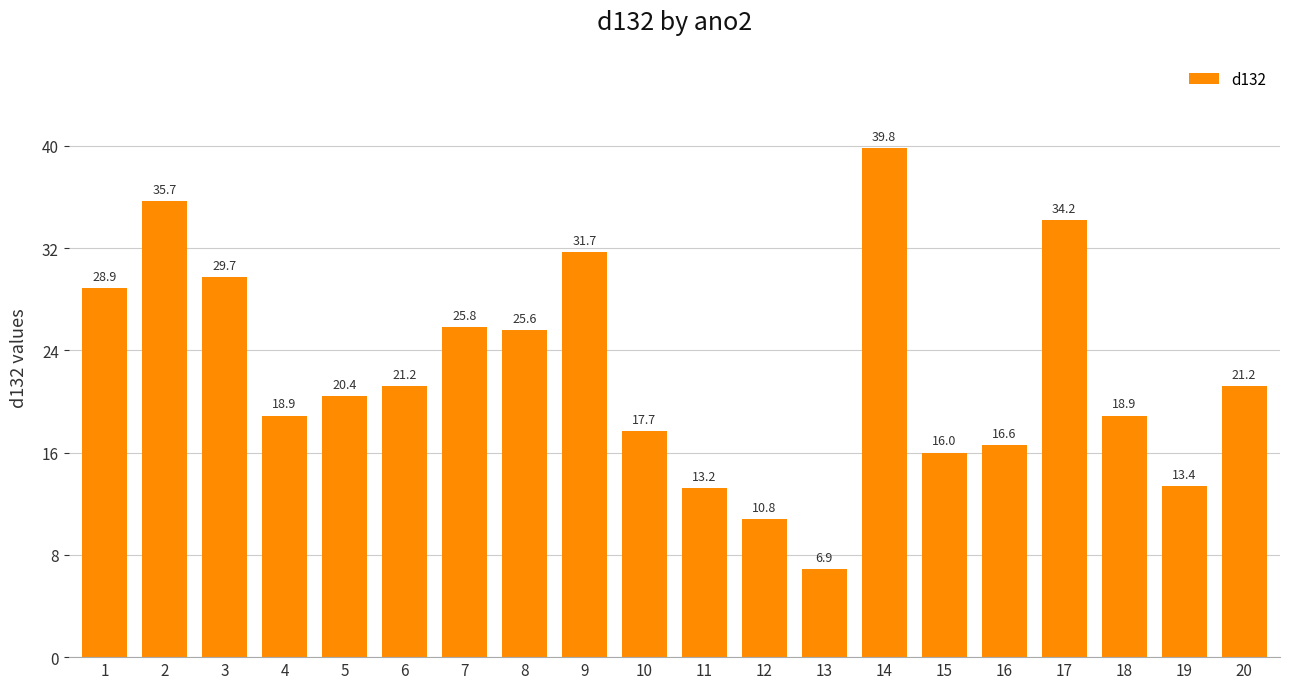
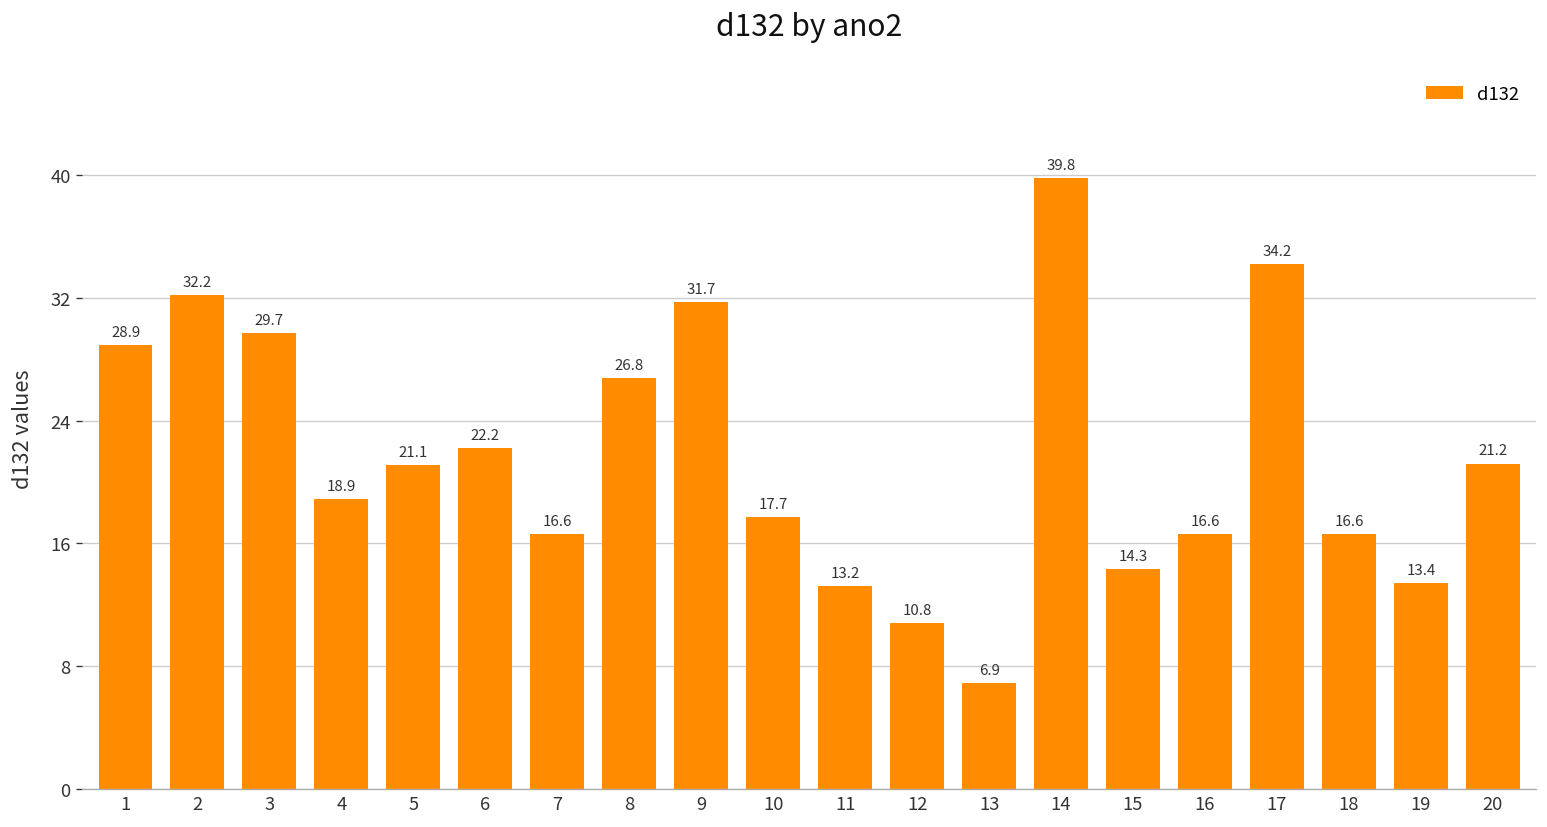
  {
    "1": 28.9,
-   "2": 35.7,
+   "2": 32.2,
    "3": 29.7,
    "4": 18.9,
-   "5": 20.4,
-   "6": 21.2,
-   "7": 25.8,
-   "8": 25.6,
+   "5": 21.1,
+   "6": 22.2,
+   "7": 16.6,
+   "8": 26.8,
    "9": 31.7,
    "10": 17.7,
    "11": 13.2,
    "12": 10.8,
    "13": 6.9,
    "14": 39.8,
-   "15": 16.0,
+   "15": 14.3,
    "16": 16.6,
    "17": 34.2,
-   "18": 18.9,
+   "18": 16.6,
    "19": 13.4,
    "20": 21.2
  }
